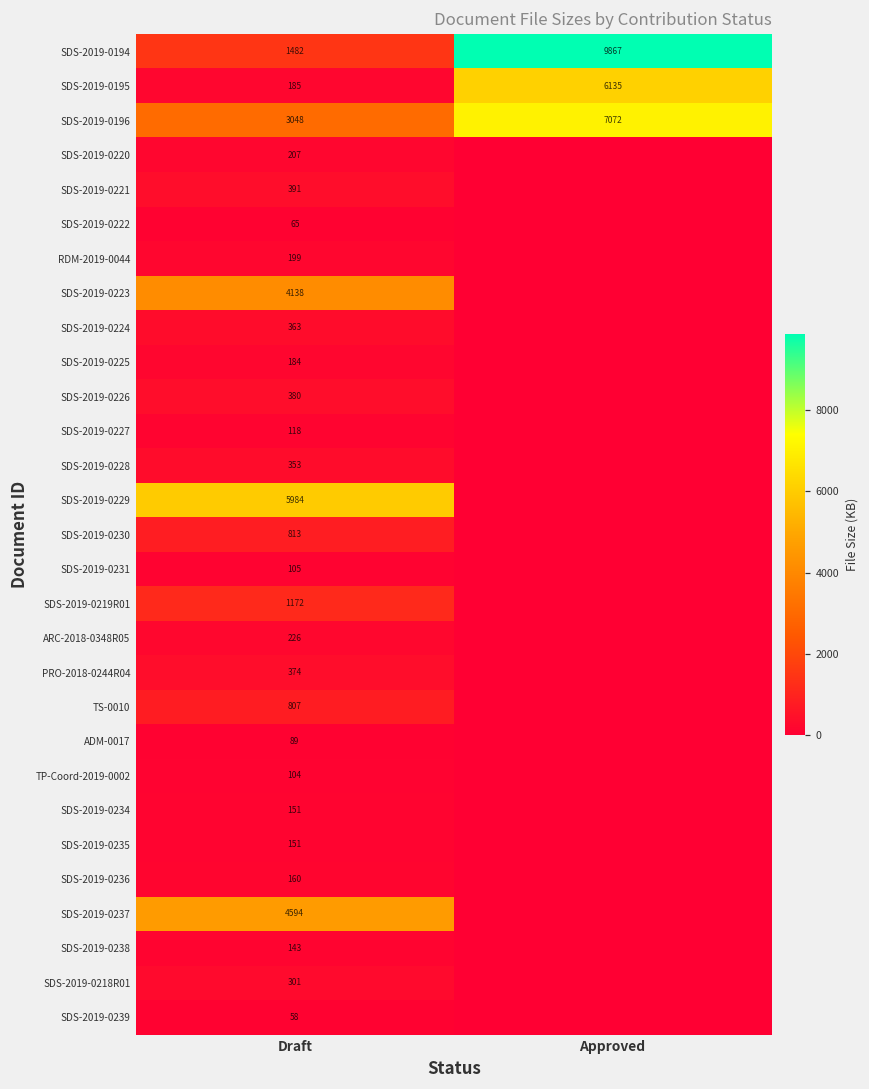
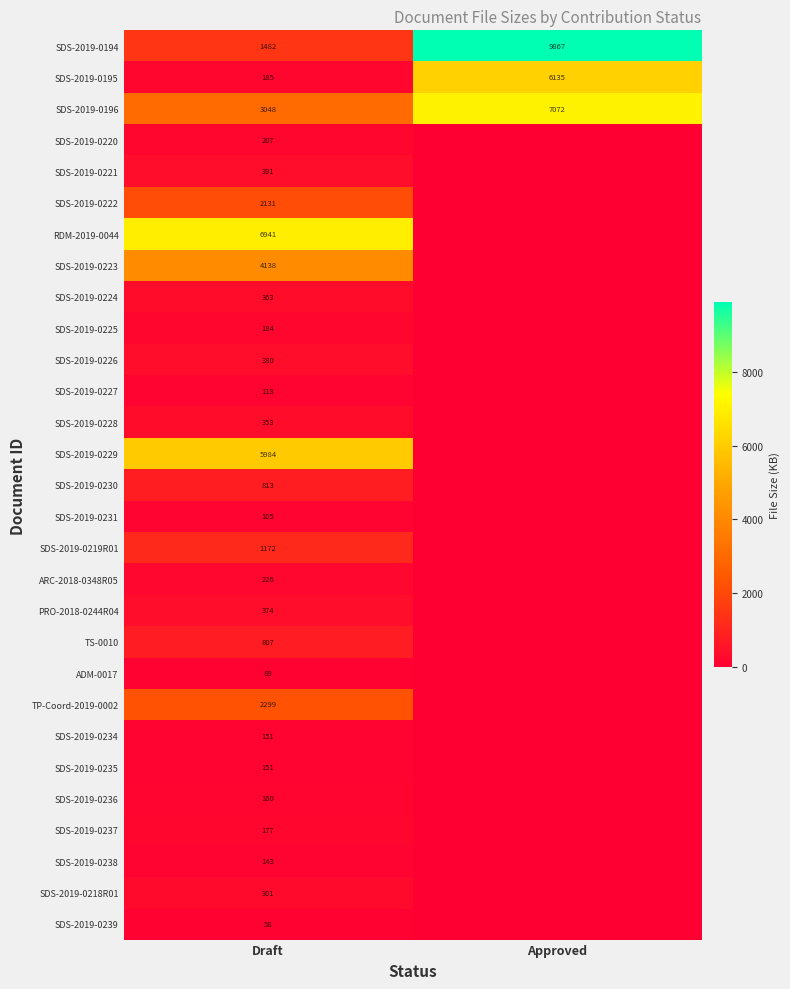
  {
    "SDS-2019-0194": {
      "Draft": 1482,
      "Approved": 9867
    },
    "SDS-2019-0195": {
      "Draft": 185,
      "Approved": 6135
    },
    "SDS-2019-0196": {
      "Draft": 3048,
      "Approved": 7072
    },
    "SDS-2019-0220": {
      "Draft": 207
    },
    "SDS-2019-0221": {
      "Draft": 391
    },
    "SDS-2019-0222": {
-     "Draft": 65
+     "Draft": 2131
    },
    "RDM-2019-0044": {
-     "Draft": 199
+     "Draft": 6941
    },
    "SDS-2019-0223": {
      "Draft": 4138
    },
    "SDS-2019-0224": {
      "Draft": 363
    },
    "SDS-2019-0225": {
      "Draft": 184
    },
    "SDS-2019-0226": {
      "Draft": 380
    },
    "SDS-2019-0227": {
      "Draft": 118
    },
    "SDS-2019-0228": {
      "Draft": 353
    },
    "SDS-2019-0229": {
      "Draft": 5984
    },
    "SDS-2019-0230": {
      "Draft": 813
    },
    "SDS-2019-0231": {
      "Draft": 105
    },
    "SDS-2019-0219R01": {
      "Draft": 1172
    },
    "ARC-2018-0348R05": {
      "Draft": 226
    },
    "PRO-2018-0244R04": {
      "Draft": 374
    },
    "TS-0010": {
      "Draft": 807
    },
    "ADM-0017": {
      "Draft": 89
    },
    "TP-Coord-2019-0002": {
-     "Draft": 104
+     "Draft": 2299
    },
    "SDS-2019-0234": {
      "Draft": 151
    },
    "SDS-2019-0235": {
      "Draft": 151
    },
    "SDS-2019-0236": {
      "Draft": 160
    },
    "SDS-2019-0237": {
-     "Draft": 4594
+     "Draft": 177
    },
    "SDS-2019-0238": {
      "Draft": 143
    },
    "SDS-2019-0218R01": {
      "Draft": 301
    },
    "SDS-2019-0239": {
      "Draft": 58
    }
  }
